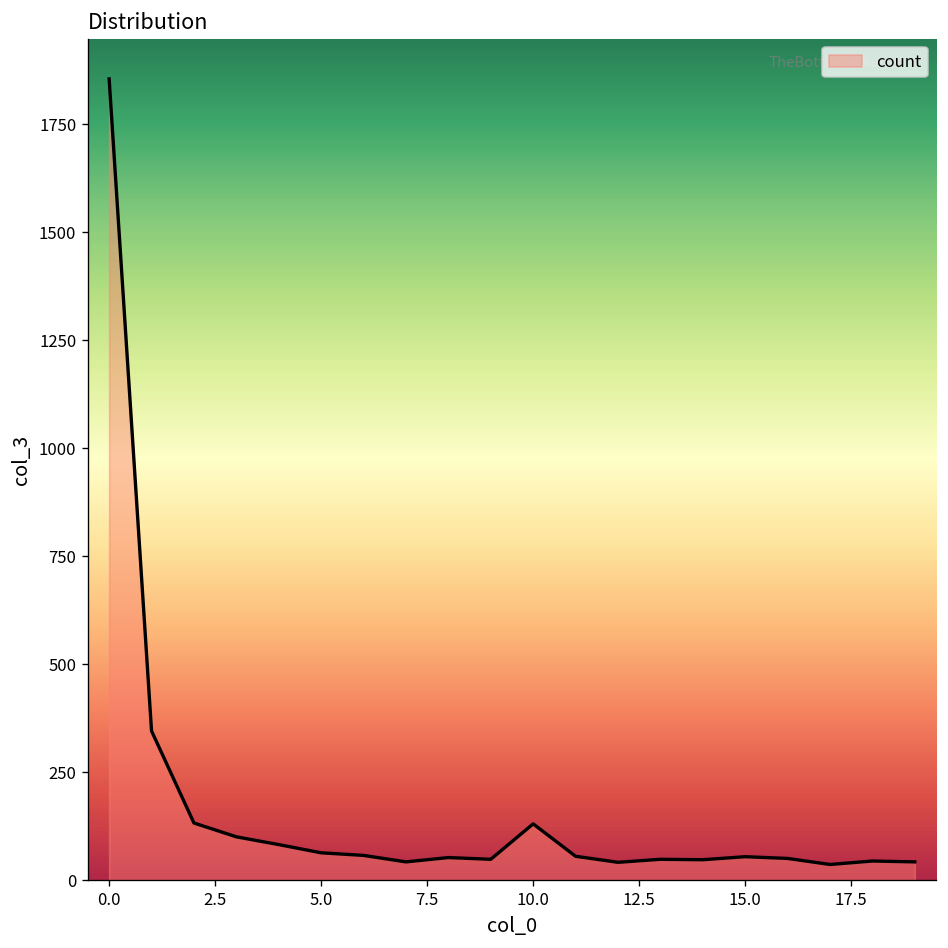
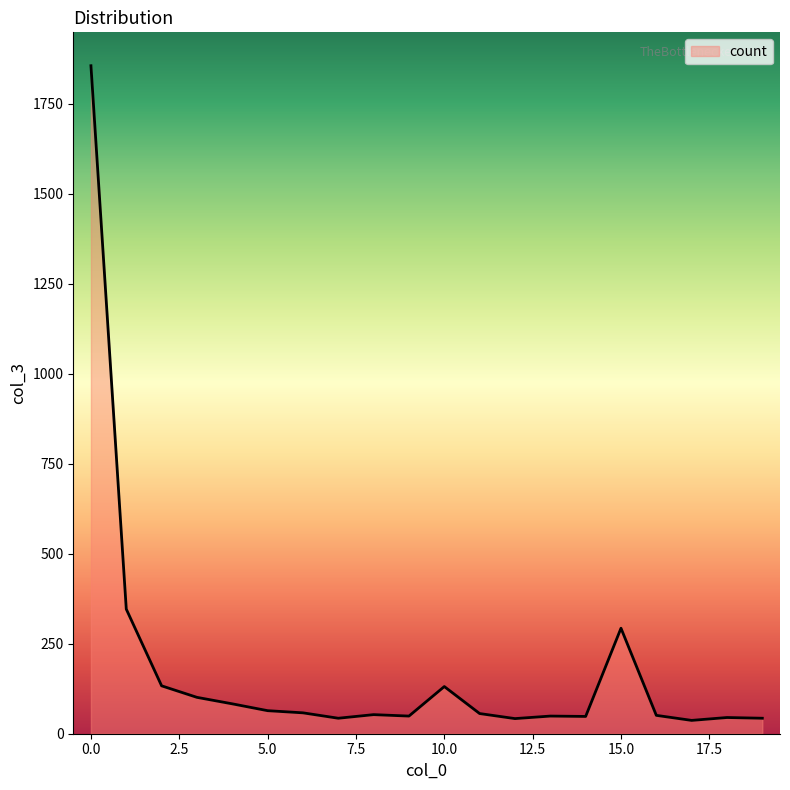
  {
    "0.0": 1860,
    "5.0": 60,
    "10.0": 130,
-   "15.0": 60
+   "15.0": 290
  }
